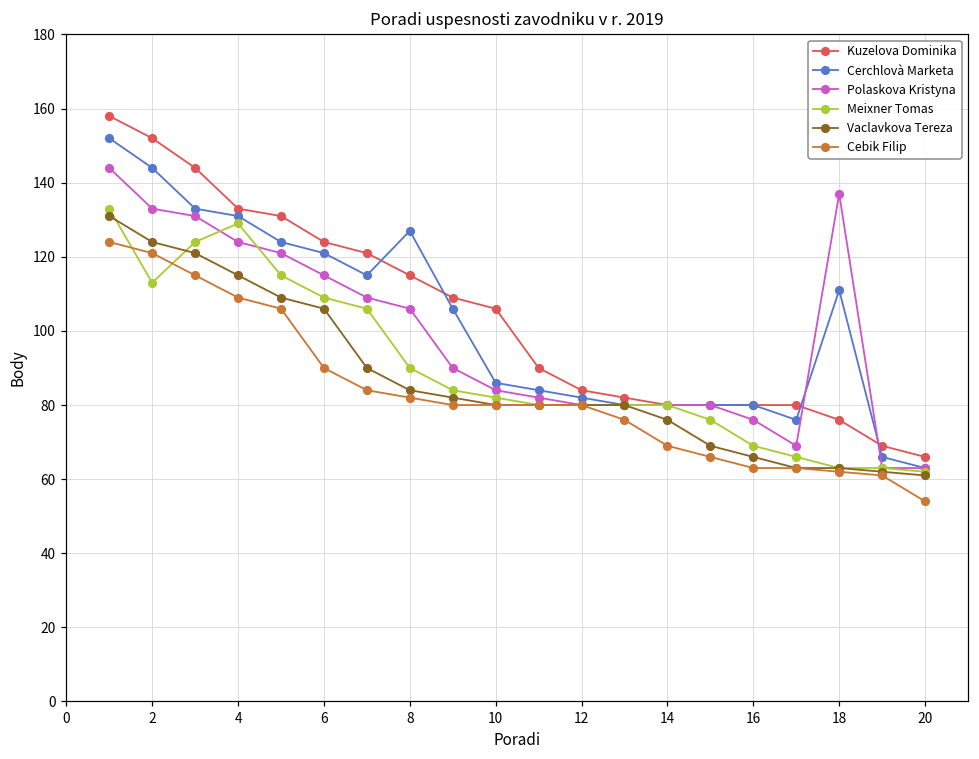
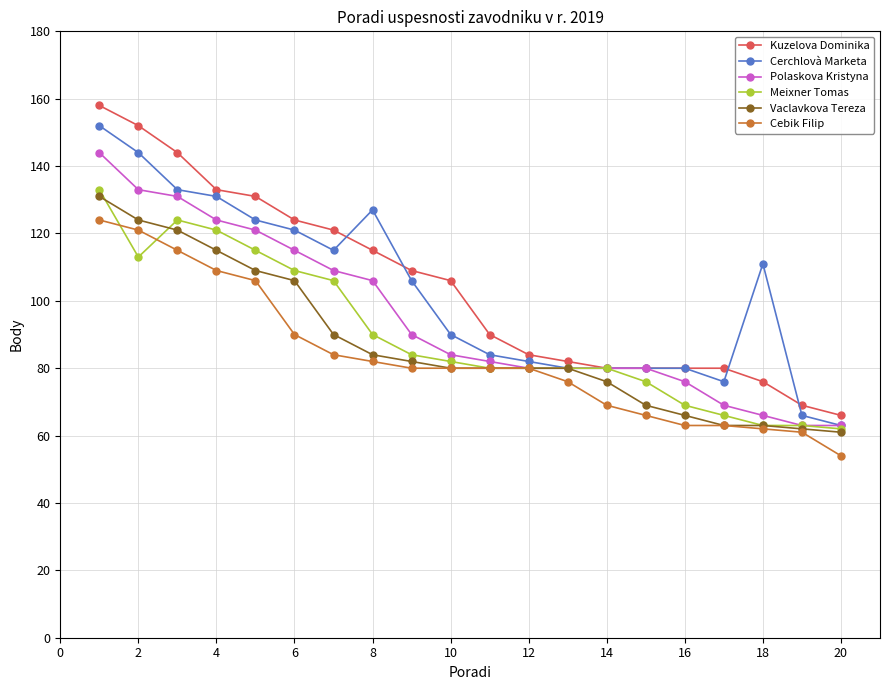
  {
    "Cerchlovà Marketa": {
      "2": 144,
      "4": 131,
      "6": 121,
      "8": 127,
-     "10": 86,
+     "10": 90,
      "12": 82,
      "18": 111
    },
    "Polaskova Kristyna": {
      "2": 133,
      "4": 124,
      "6": 115,
      "8": 106,
      "10": 84,
      "16": 76,
-     "18": 137
+     "18": 66
    },
    "Meixner Tomas": {
      "2": 113,
-     "4": 129,
+     "4": 121,
      "6": 109,
      "8": 90,
      "10": 82,
      "16": 69,
      "20": 62
    },
    "Vaclavkova Tereza": {
      "2": 124,
      "4": 115,
      "6": 106,
      "8": 84,
      "14": 76,
      "16": 66,
      "20": 61
    }
  }
